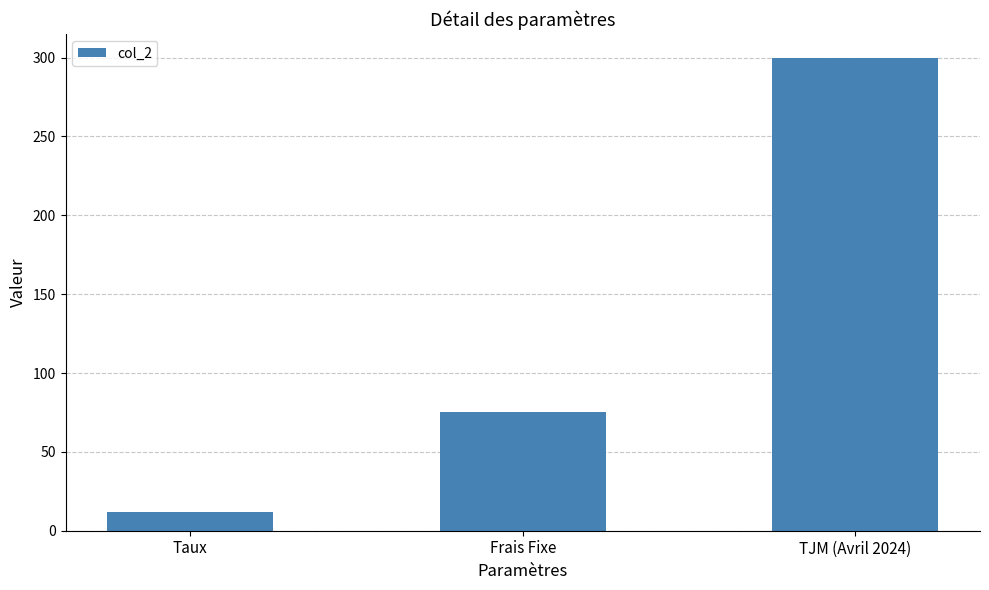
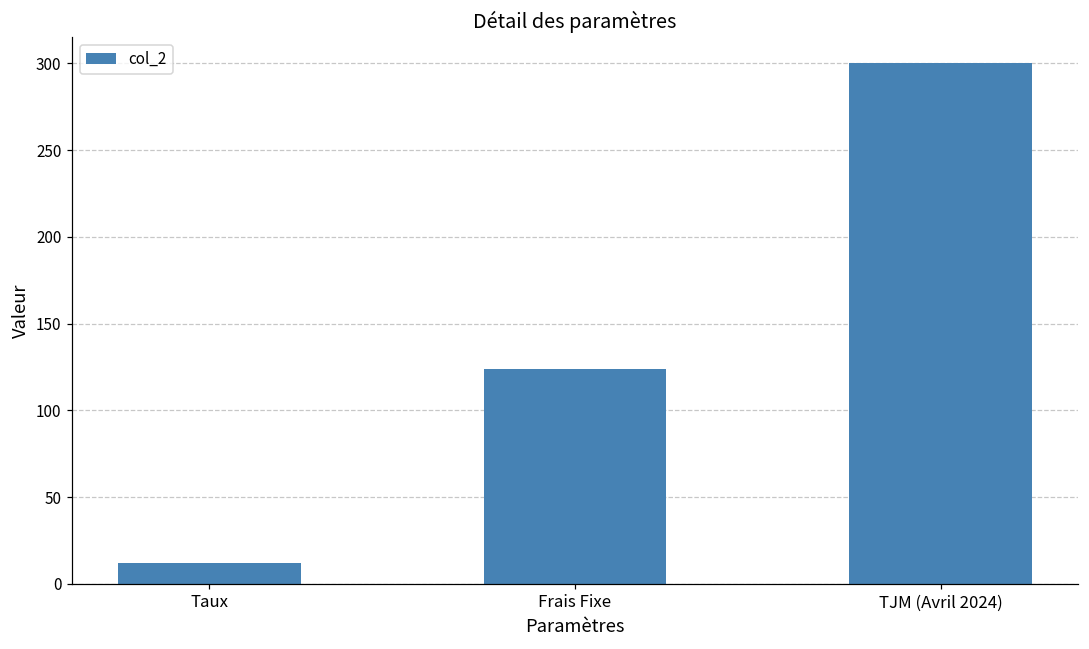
  {
    "Taux": 12,
-   "Frais Fixe": 75,
+   "Frais Fixe": 124,
    "TJM (Avril 2024)": 300
  }
